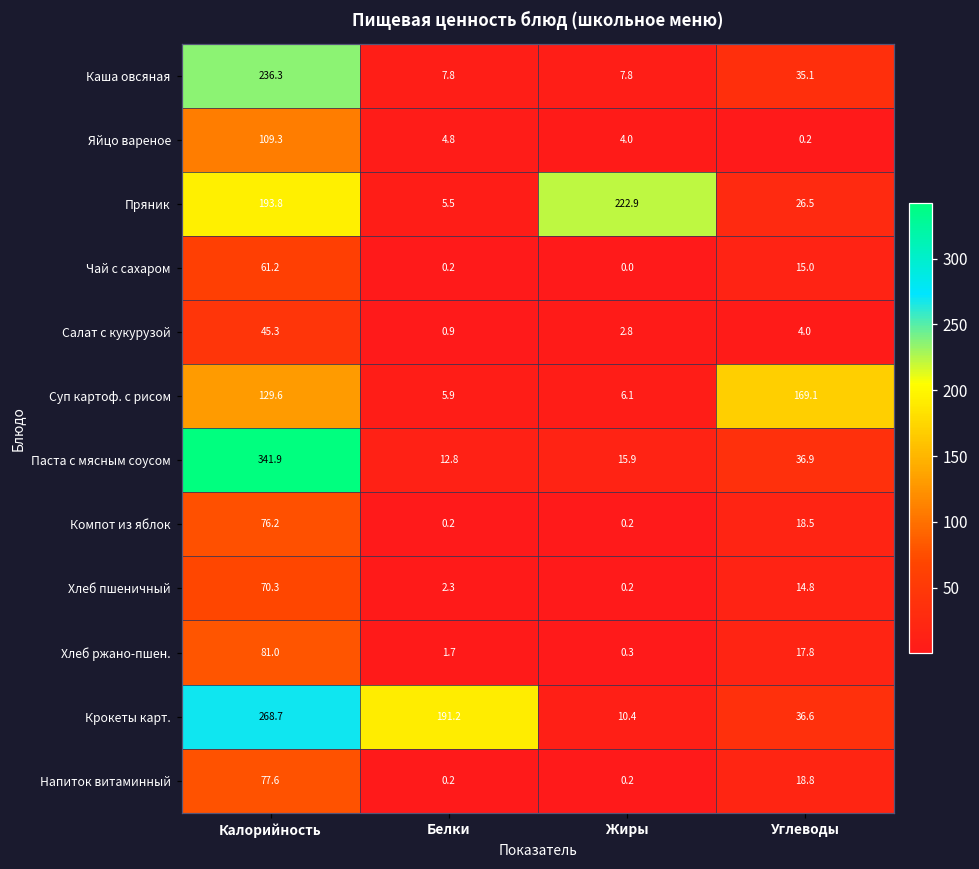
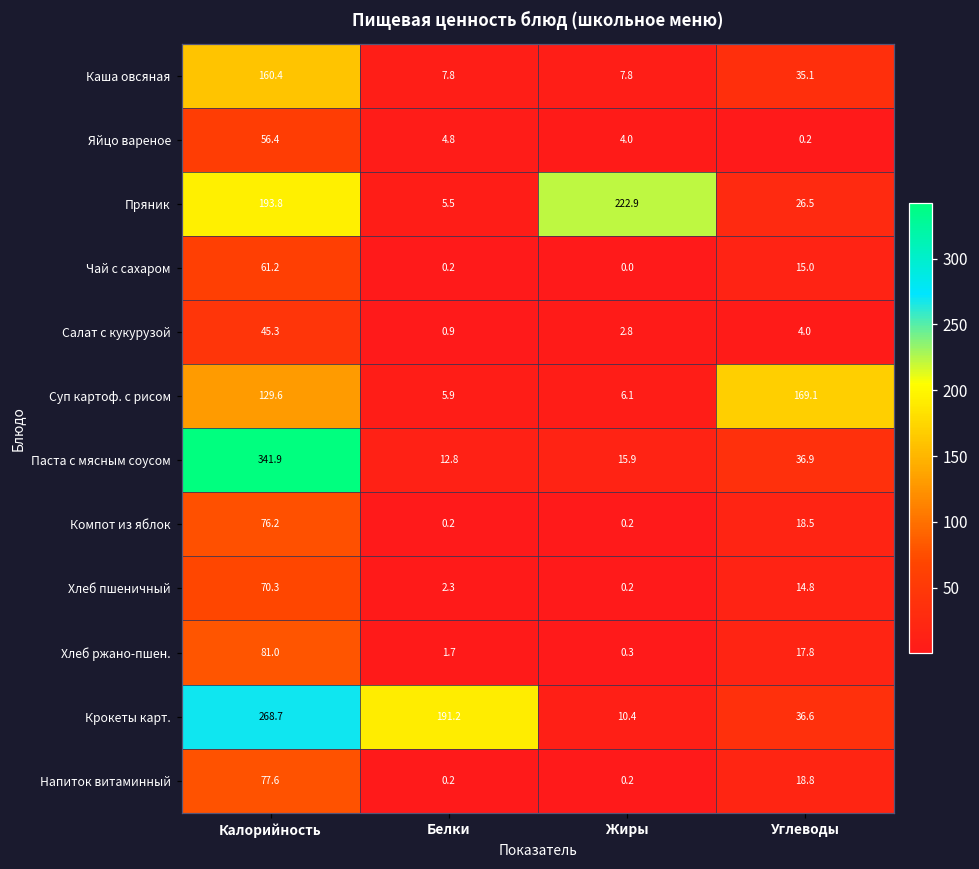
  {
    "Каша овсяная": {
-     "Калорийность": 236.3,
+     "Калорийность": 160.4,
      "Белки": 7.8,
      "Жиры": 7.8,
      "Углеводы": 35.1
    },
    "Яйцо вареное": {
-     "Калорийность": 109.3,
+     "Калорийность": 56.4,
      "Белки": 4.8,
      "Жиры": 4.0,
      "Углеводы": 0.2
    },
    "Пряник": {
      "Калорийность": 193.8,
      "Белки": 5.5,
      "Жиры": 222.9,
      "Углеводы": 26.5
    },
    "Чай с сахаром": {
      "Калорийность": 61.2,
      "Белки": 0.2,
      "Жиры": 0.0,
      "Углеводы": 15.0
    },
    "Салат с кукурузой": {
      "Калорийность": 45.3,
      "Белки": 0.9,
      "Жиры": 2.8,
      "Углеводы": 4.0
    },
    "Суп картоф. с рисом": {
      "Калорийность": 129.6,
      "Белки": 5.9,
      "Жиры": 6.1,
      "Углеводы": 169.1
    },
    "Паста с мясным соусом": {
      "Калорийность": 341.9,
      "Белки": 12.8,
      "Жиры": 15.9,
      "Углеводы": 36.9
    },
    "Компот из яблок": {
      "Калорийность": 76.2,
      "Белки": 0.2,
      "Жиры": 0.2,
      "Углеводы": 18.5
    },
    "Хлеб пшеничный": {
      "Калорийность": 70.3,
      "Белки": 2.3,
      "Жиры": 0.2,
      "Углеводы": 14.8
    },
    "Хлеб ржано-пшен.": {
      "Калорийность": 81.0,
      "Белки": 1.7,
      "Жиры": 0.3,
      "Углеводы": 17.8
    },
    "Крокеты карт.": {
      "Калорийность": 268.7,
      "Белки": 191.2,
      "Жиры": 10.4,
      "Углеводы": 36.6
    },
    "Напиток витаминный": {
      "Калорийность": 77.6,
      "Белки": 0.2,
      "Жиры": 0.2,
      "Углеводы": 18.8
    }
  }
